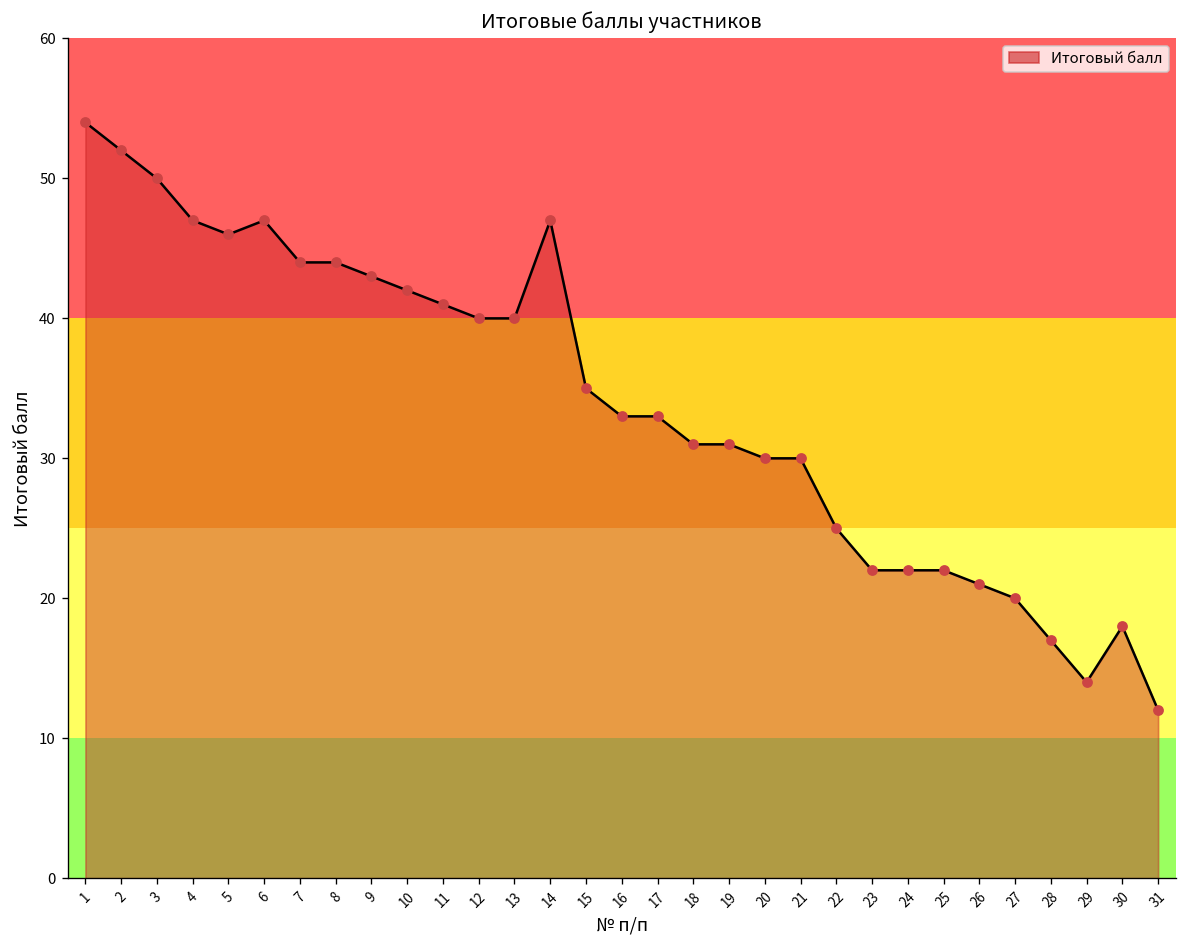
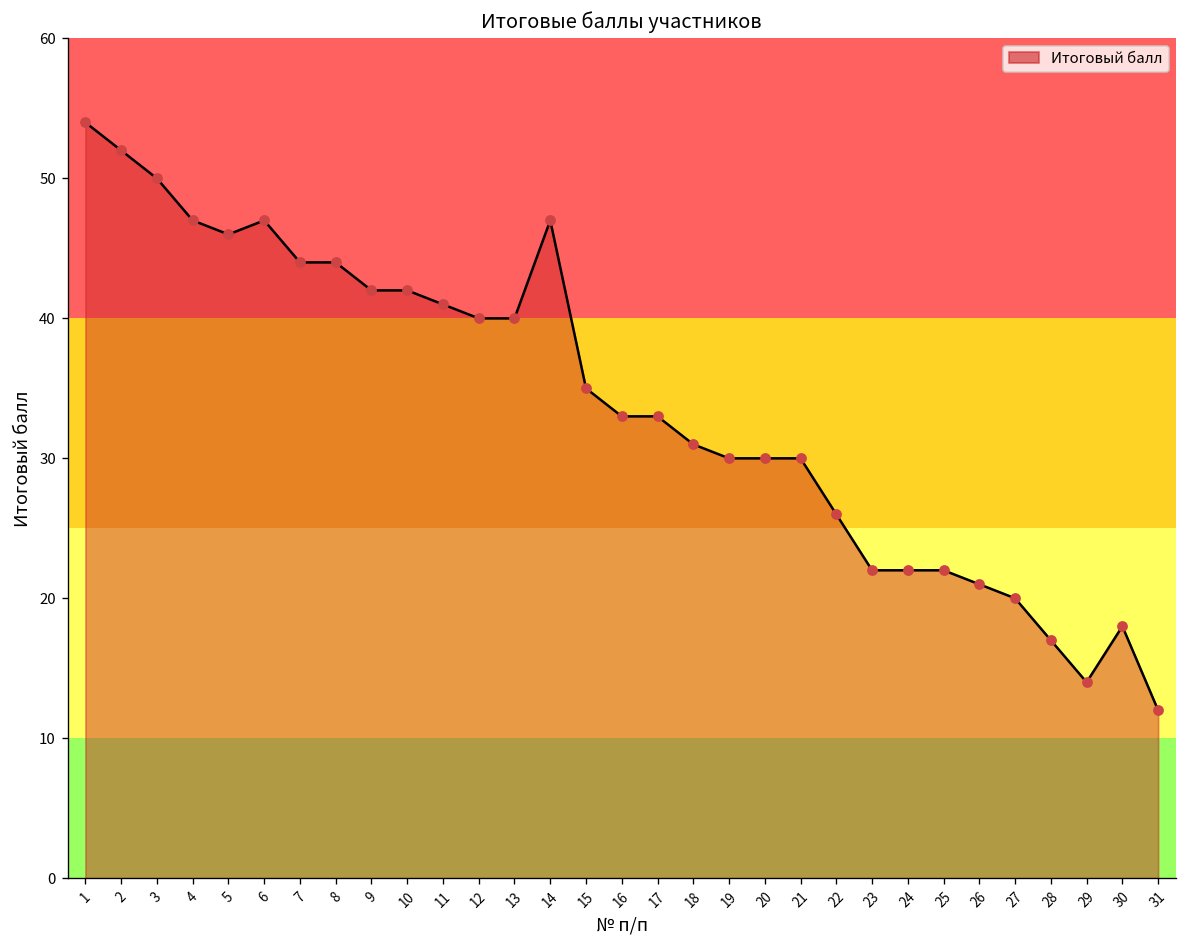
  {
    "1": 54,
    "2": 52,
    "3": 50,
    "4": 47,
    "5": 46,
    "6": 47,
    "7": 44,
    "8": 44,
-   "9": 43,
+   "9": 42,
    "10": 42,
    "11": 41,
    "12": 40,
    "13": 40,
    "14": 47,
    "15": 35,
    "16": 33,
    "17": 33,
    "18": 31,
-   "19": 31,
+   "19": 30,
    "20": 30,
    "21": 30,
-   "22": 25,
+   "22": 26,
    "23": 22,
    "24": 22,
    "25": 22,
    "26": 21,
    "27": 20,
    "28": 17,
    "29": 14,
    "30": 18,
    "31": 12
  }
